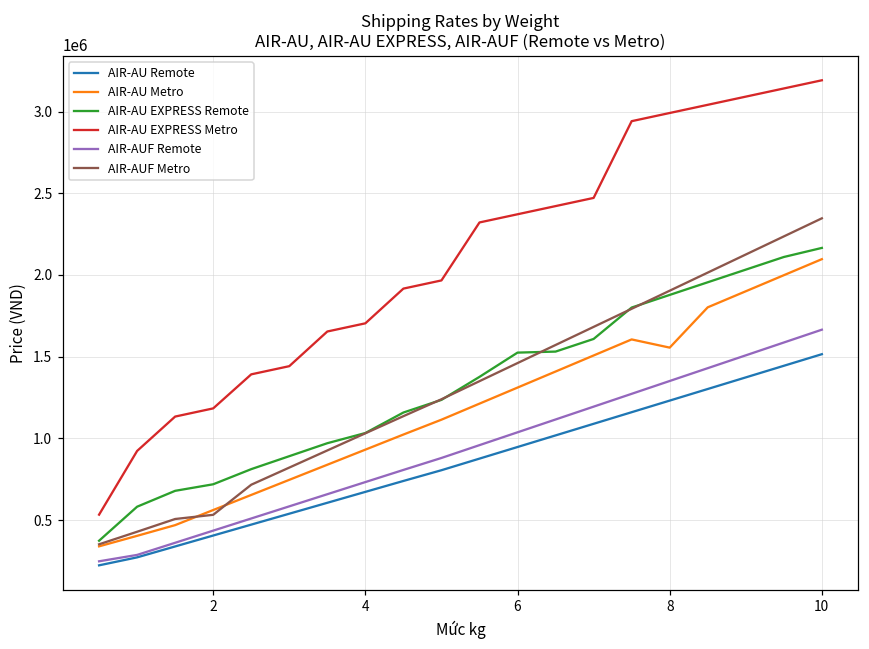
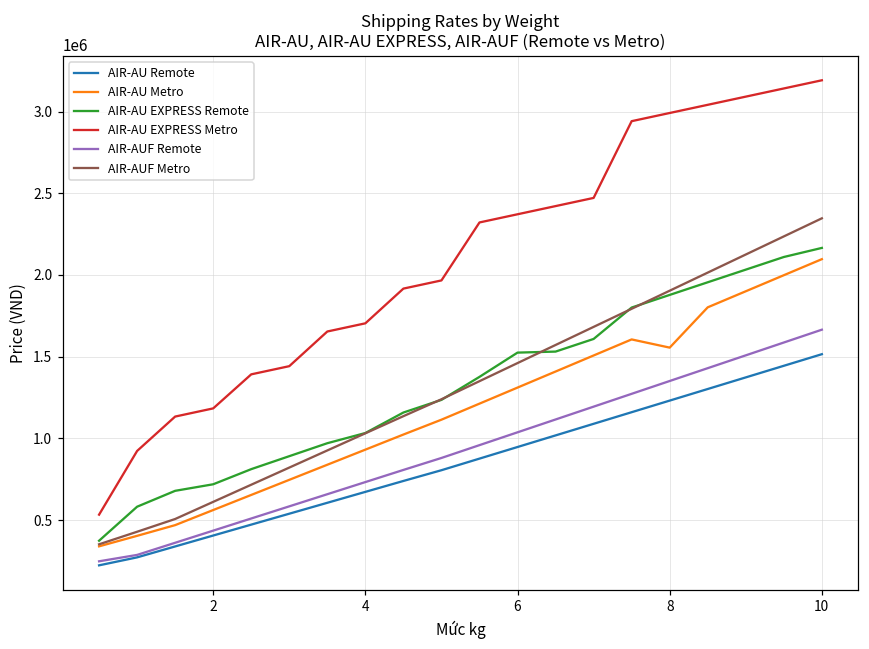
  {
    "AIR-AU Remote": {
      "2": 410000,
      "4": 670000,
      "6": 950000,
      "8": 1230000,
      "10": 1520000
    },
    "AIR-AU Metro": {
      "2": 560000,
      "4": 930000,
      "6": 1310000,
      "8": 1560000,
      "10": 2100000
    },
    "AIR-AU EXPRESS Remote": {
      "2": 720000,
      "6": 1520000,
      "8": 1880000,
      "10": 2170000
    },
    "AIR-AU EXPRESS Metro": {
      "2": 1180000,
      "4": 1700000,
      "6": 2370000,
      "8": 2990000,
      "10": 3190000
    },
    "AIR-AUF Remote": {
      "2": 440000,
      "4": 730000,
      "6": 1040000,
      "8": 1350000,
      "10": 1670000
    },
    "AIR-AUF Metro": {
-     "2": 530000,
+     "2": 610000,
      "6": 1460000,
      "8": 1900000,
      "10": 2350000
    }
  }
